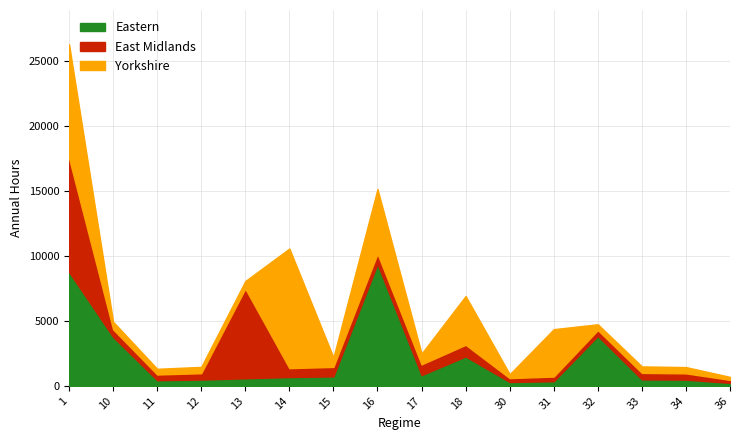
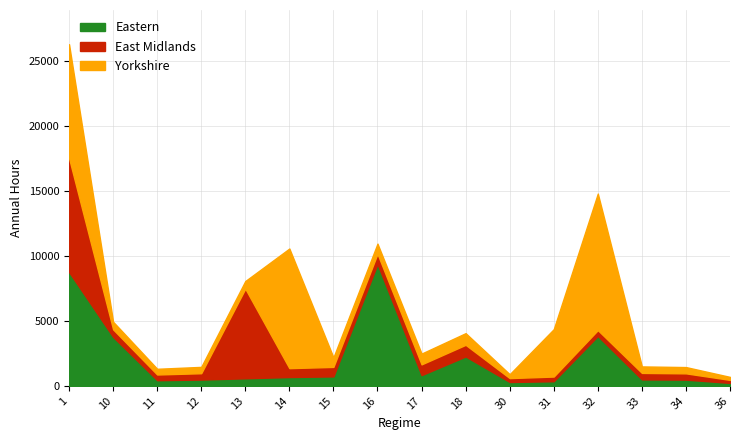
  {
    "Yorkshire": {
      "1": 8800,
      "10": 600,
      "11": 400,
      "12": 500,
      "13": 600,
      "14": 9200,
      "15": 700,
-     "16": 5000,
+     "16": 800,
      "17": 800,
-     "18": 3800,
+     "18": 900,
      "30": 300,
      "31": 3600,
-     "32": 500,
+     "32": 10500,
      "33": 500,
      "34": 500,
      "36": 200
    }
  }
